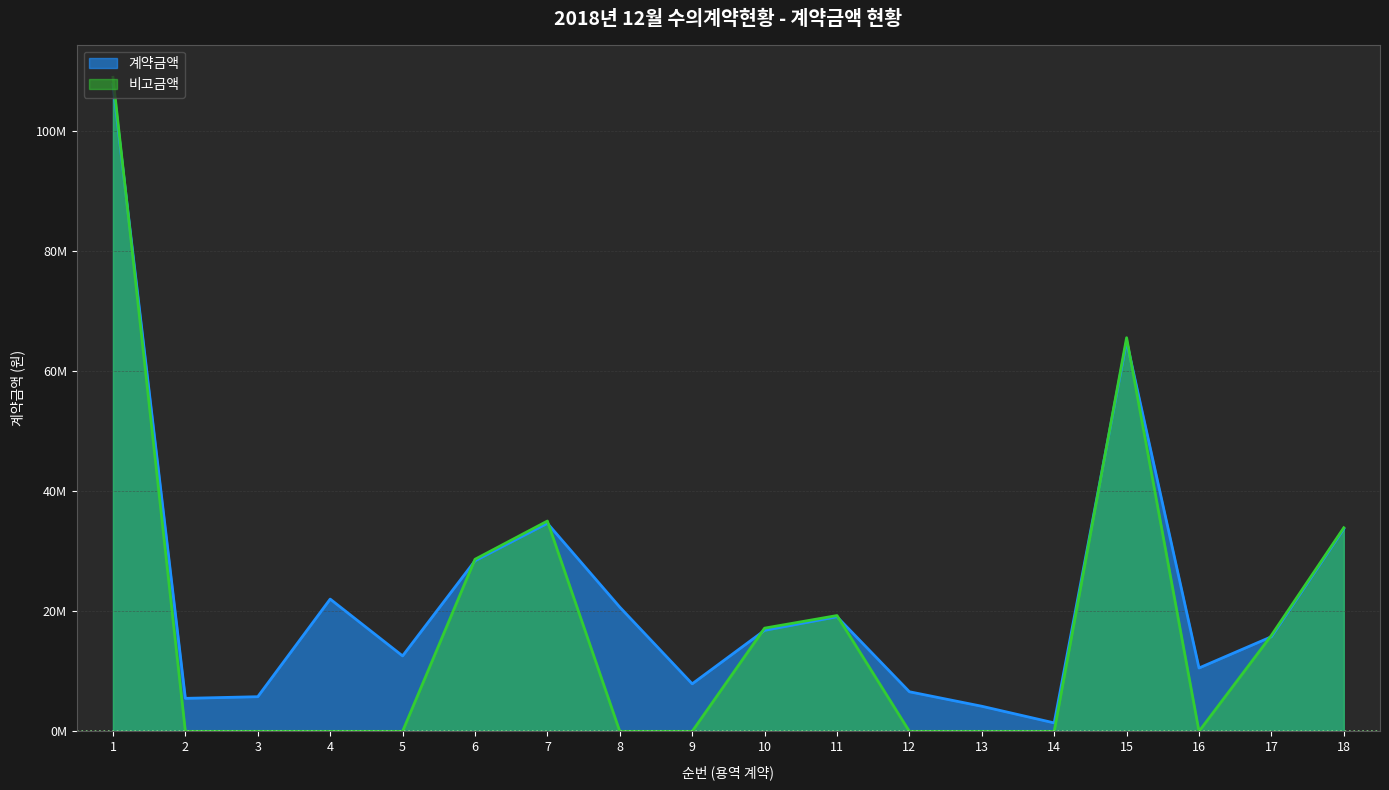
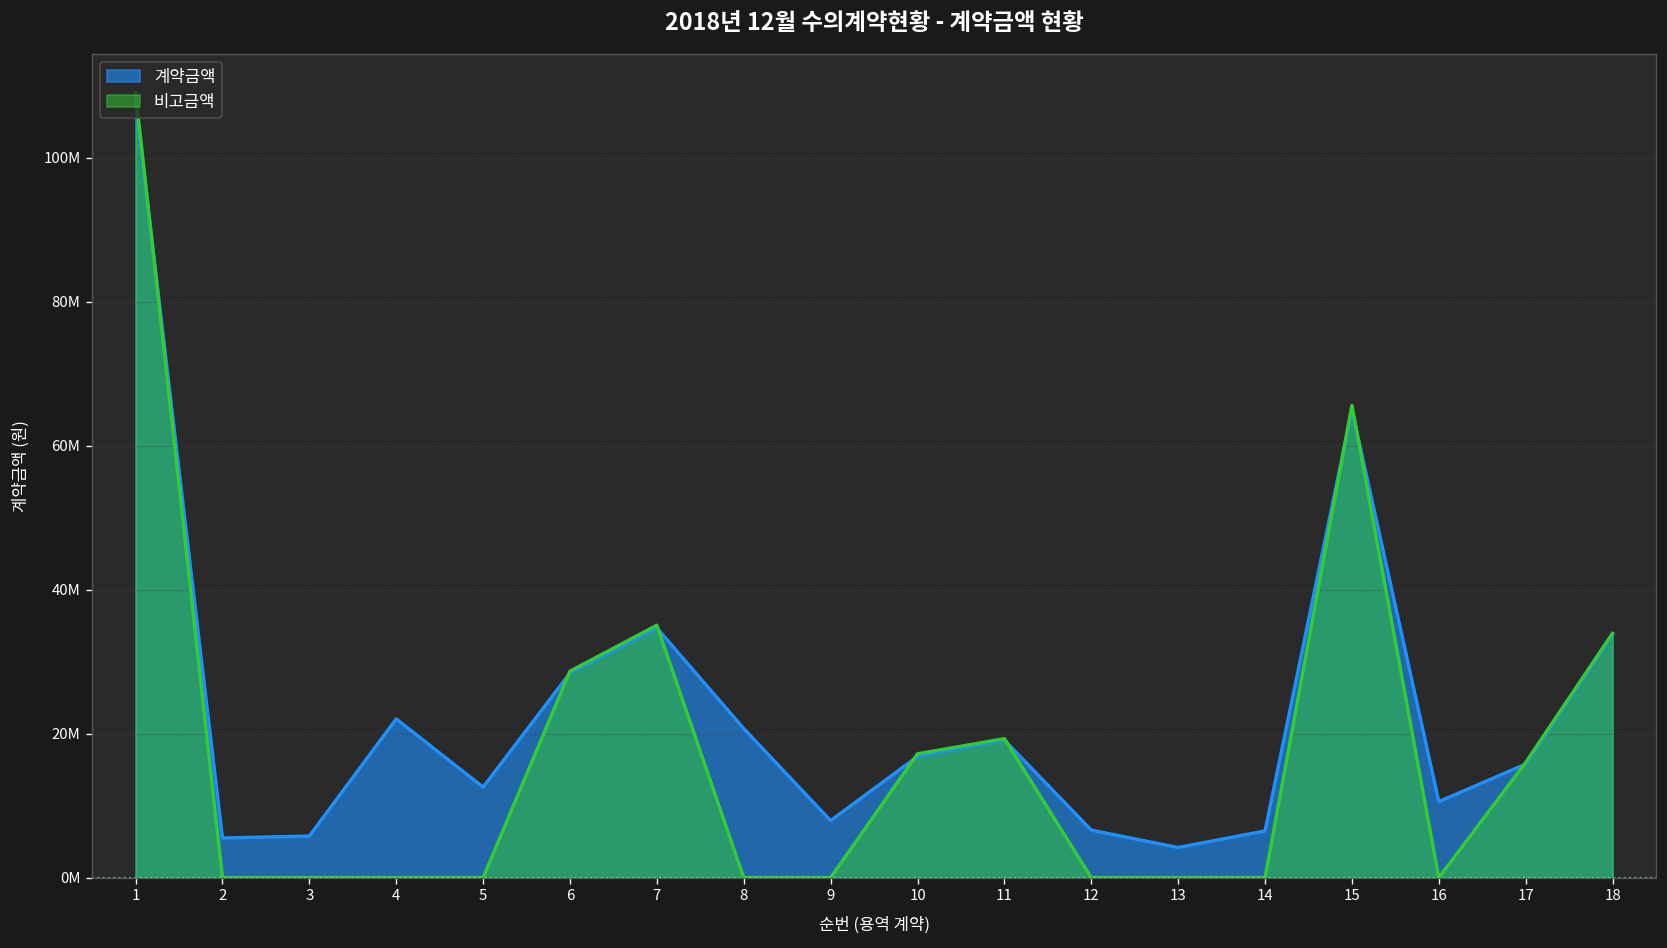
  {
    "계약금액": {
      "2": 6000000,
      "3": 6000000,
      "4": 22000000,
      "5": 13000000,
      "8": 21000000,
      "9": 8000000,
      "12": 7000000,
      "13": 4000000,
-     "14": 1000000,
+     "14": 6000000,
      "15": 65000000,
      "16": 11000000
    },
    "비고금액": {
      "2": 0,
      "3": 0,
      "4": 0,
      "5": 0,
      "8": 0,
      "9": 0,
      "12": 0,
      "13": 0,
      "14": 0,
      "15": 66000000,
      "16": 0
    }
  }
